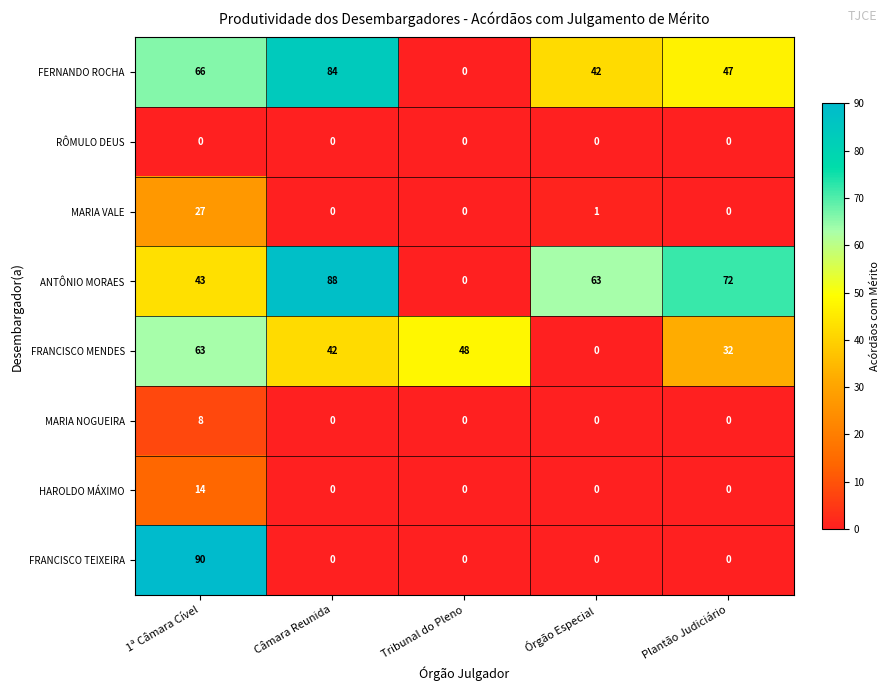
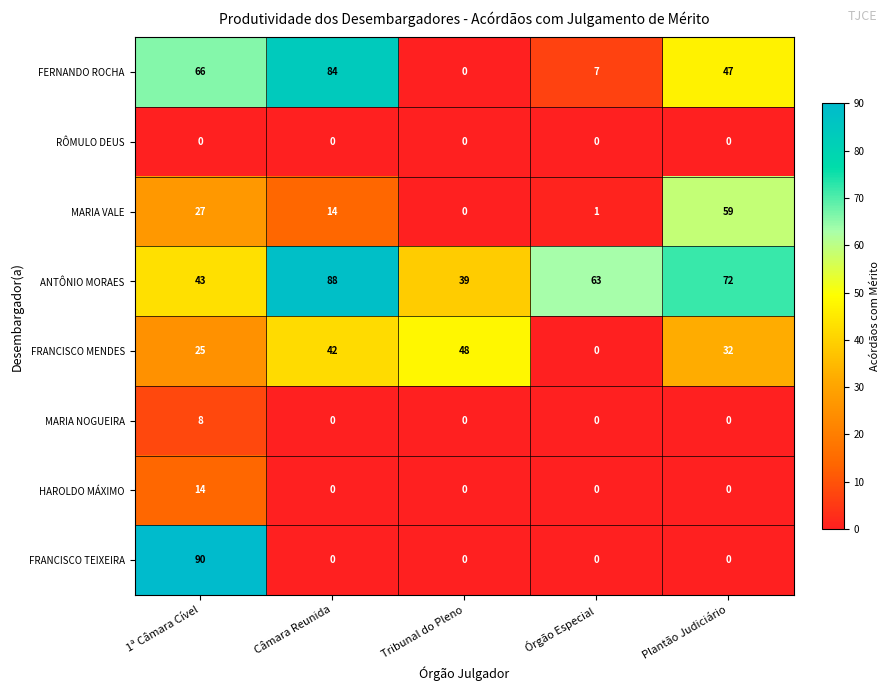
  {
    "FERNANDO ROCHA": {
      "1ª Câmara Cível": 66,
      "Câmara Reunida": 84,
      "Tribunal do Pleno": 0,
-     "Órgão Especial": 42,
+     "Órgão Especial": 7,
      "Plantão Judiciário": 47
    },
    "RÔMULO DEUS": {
      "1ª Câmara Cível": 0,
      "Câmara Reunida": 0,
      "Tribunal do Pleno": 0,
      "Órgão Especial": 0,
      "Plantão Judiciário": 0
    },
    "MARIA VALE": {
      "1ª Câmara Cível": 27,
-     "Câmara Reunida": 0,
+     "Câmara Reunida": 14,
      "Tribunal do Pleno": 0,
      "Órgão Especial": 1,
-     "Plantão Judiciário": 0
+     "Plantão Judiciário": 59
    },
    "ANTÔNIO MORAES": {
      "1ª Câmara Cível": 43,
      "Câmara Reunida": 88,
-     "Tribunal do Pleno": 0,
+     "Tribunal do Pleno": 39,
      "Órgão Especial": 63,
      "Plantão Judiciário": 72
    },
    "FRANCISCO MENDES": {
-     "1ª Câmara Cível": 63,
+     "1ª Câmara Cível": 25,
      "Câmara Reunida": 42,
      "Tribunal do Pleno": 48,
      "Órgão Especial": 0,
      "Plantão Judiciário": 32
    },
    "MARIA NOGUEIRA": {
      "1ª Câmara Cível": 8,
      "Câmara Reunida": 0,
      "Tribunal do Pleno": 0,
      "Órgão Especial": 0,
      "Plantão Judiciário": 0
    },
    "HAROLDO MÁXIMO": {
      "1ª Câmara Cível": 14,
      "Câmara Reunida": 0,
      "Tribunal do Pleno": 0,
      "Órgão Especial": 0,
      "Plantão Judiciário": 0
    },
    "FRANCISCO TEIXEIRA": {
      "1ª Câmara Cível": 90,
      "Câmara Reunida": 0,
      "Tribunal do Pleno": 0,
      "Órgão Especial": 0,
      "Plantão Judiciário": 0
    }
  }
